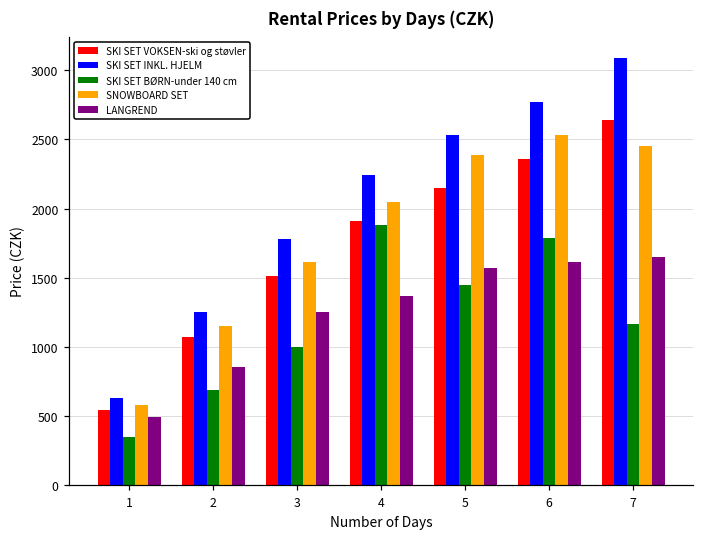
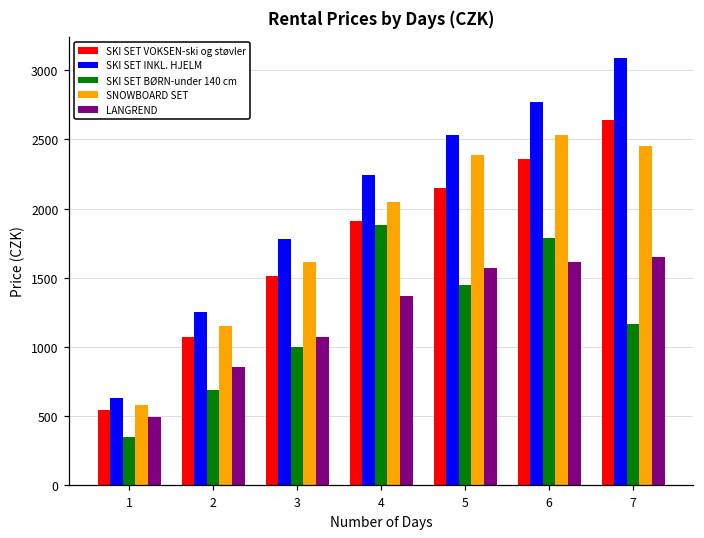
  {
    "SKI SET VOKSEN-ski og støvler": {
      "1": 540,
      "2": 1070,
      "3": 1510,
      "4": 1910,
      "5": 2150,
      "6": 2360,
      "7": 2640
    },
    "SKI SET INKL. HJELM": {
      "1": 630,
      "2": 1250,
      "3": 1780,
      "4": 2240,
      "5": 2530,
      "6": 2770,
      "7": 3090
    },
    "SKI SET BØRN-under 140 cm": {
      "1": 350,
      "2": 690,
      "3": 1000,
      "4": 1880,
      "5": 1450,
      "6": 1790,
      "7": 1170
    },
    "SNOWBOARD SET": {
      "1": 580,
      "2": 1150,
      "3": 1610,
      "4": 2050,
      "5": 2390,
      "6": 2530,
      "7": 2460
    },
    "LANGREND": {
      "1": 490,
      "2": 850,
-     "3": 1250,
+     "3": 1070,
      "4": 1370,
      "5": 1570,
      "6": 1610,
      "7": 1650
    }
  }
